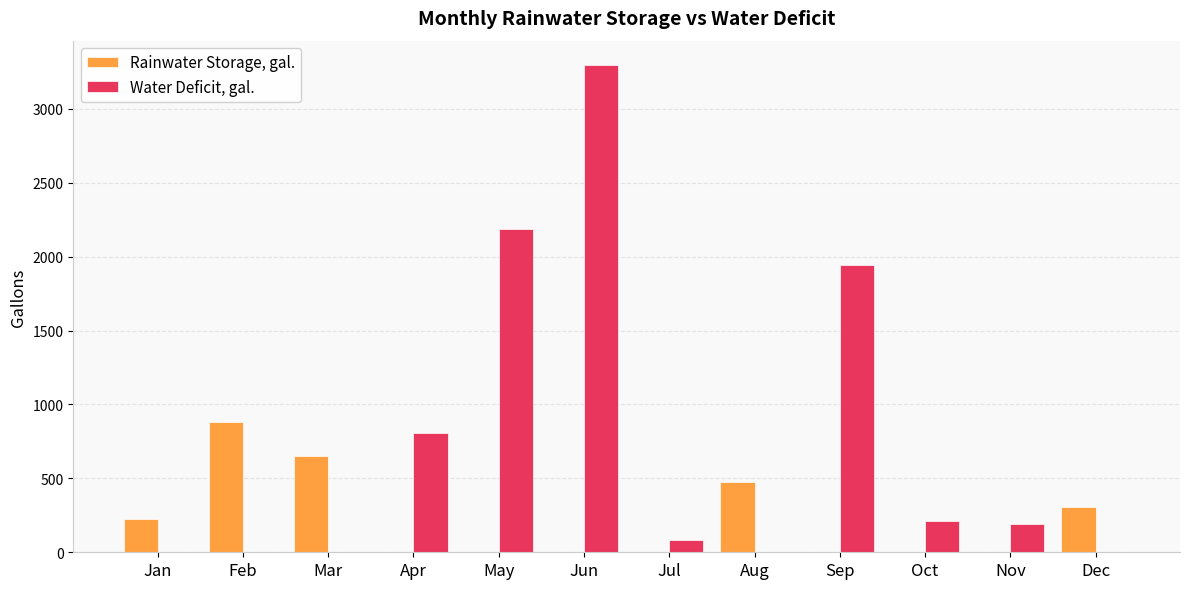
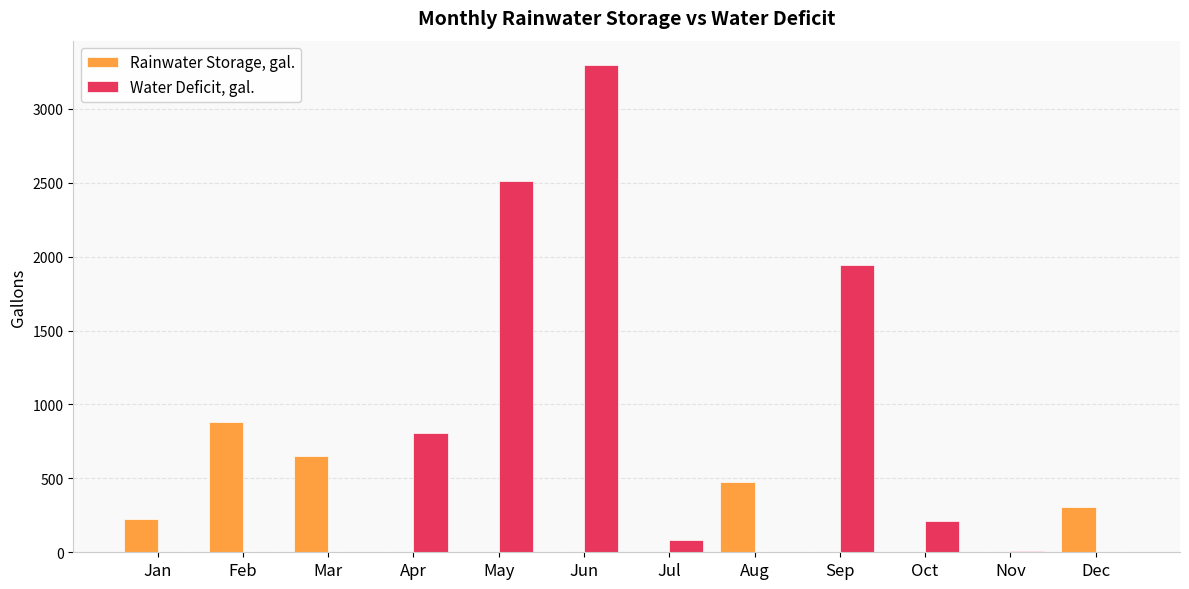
  {
    "Rainwater Storage, gal.": {
      "Jan": 220,
      "Feb": 880,
      "Mar": 650,
      "Apr": 0,
      "May": 0,
      "Jun": 0,
      "Jul": 0,
      "Aug": 480,
      "Sep": 0,
      "Oct": 0,
      "Nov": 0,
      "Dec": 310
    },
    "Water Deficit, gal.": {
      "Jan": 0,
      "Feb": 0,
      "Mar": 0,
      "Apr": 800,
-     "May": 2180,
+     "May": 2510,
      "Jun": 3300,
      "Jul": 80,
      "Aug": 0,
      "Sep": 1950,
      "Oct": 210,
-     "Nov": 190,
+     "Nov": 10,
      "Dec": 0
    }
  }
